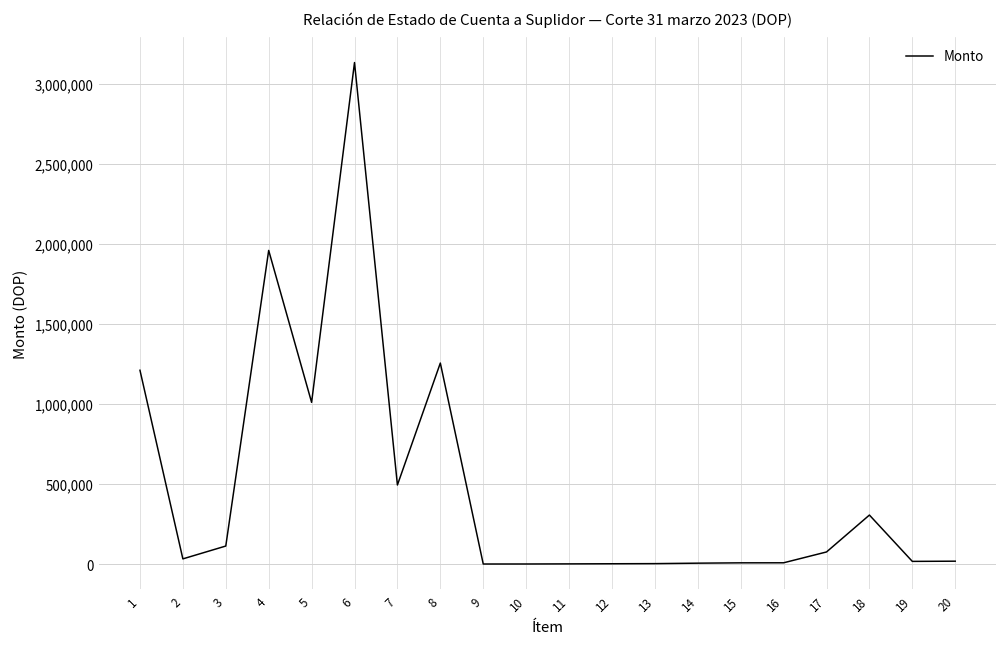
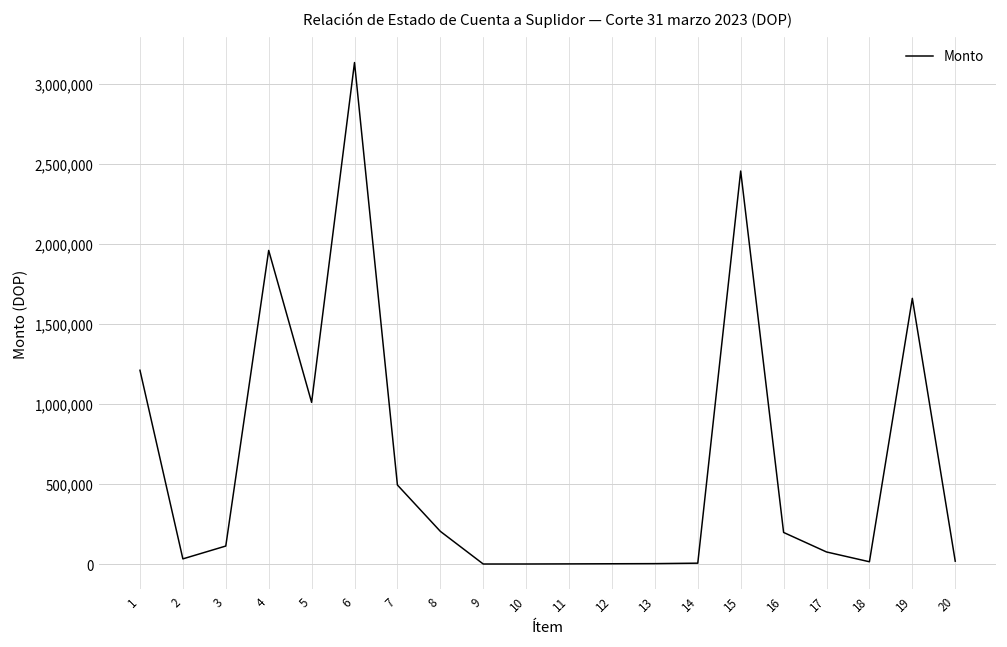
  {
    "1": "1,210,000",
    "2": "30,000",
    "3": "110,000",
    "4": "1,960,000",
    "5": "1,010,000",
    "6": "3,130,000",
    "7": "500,000",
-   "8": "1,260,000",
+   "8": "210,000",
    "9": "0",
    "10": "0",
    "11": "0",
    "12": "0",
    "13": "0",
    "14": "10,000",
-   "15": "10,000",
-   "16": "10,000",
+   "15": "2,460,000",
+   "16": "200,000",
    "17": "80,000",
-   "18": "310,000",
-   "19": "20,000",
+   "18": "20,000",
+   "19": "1,660,000",
    "20": "20,000"
  }
